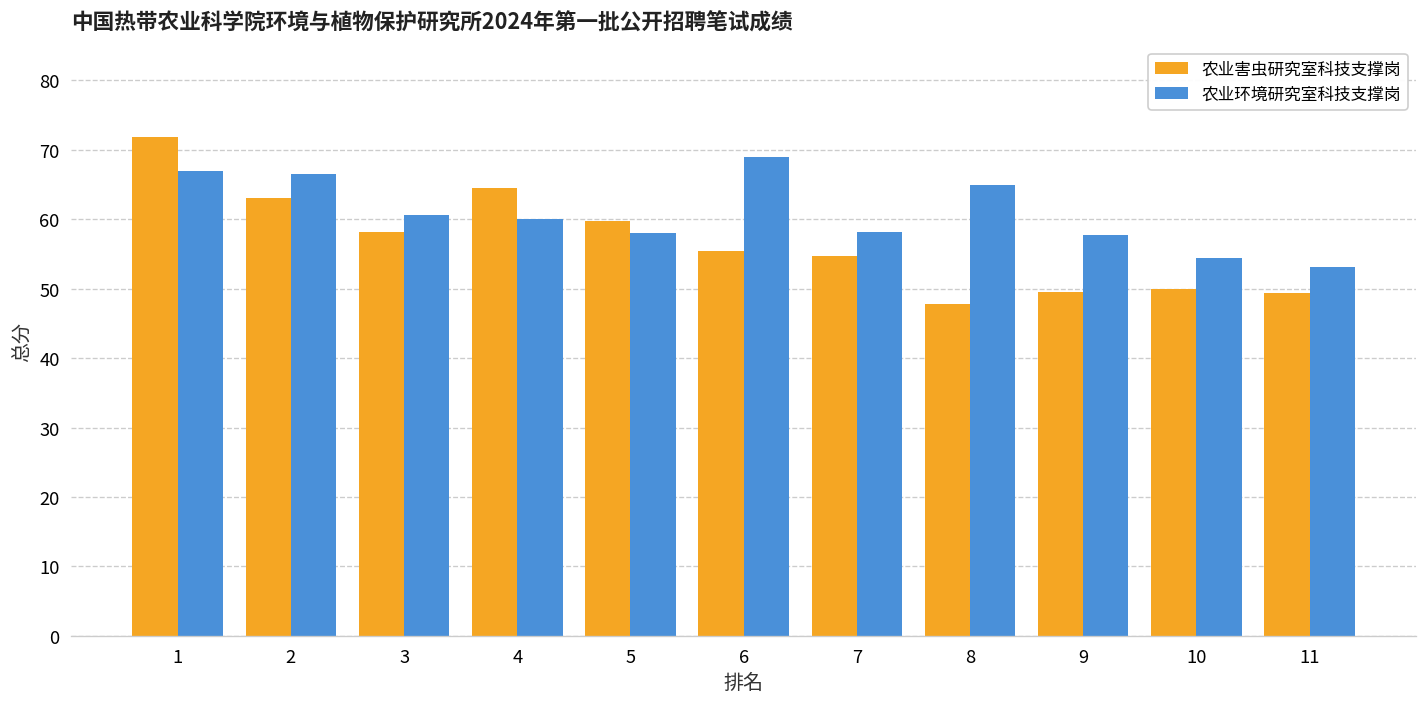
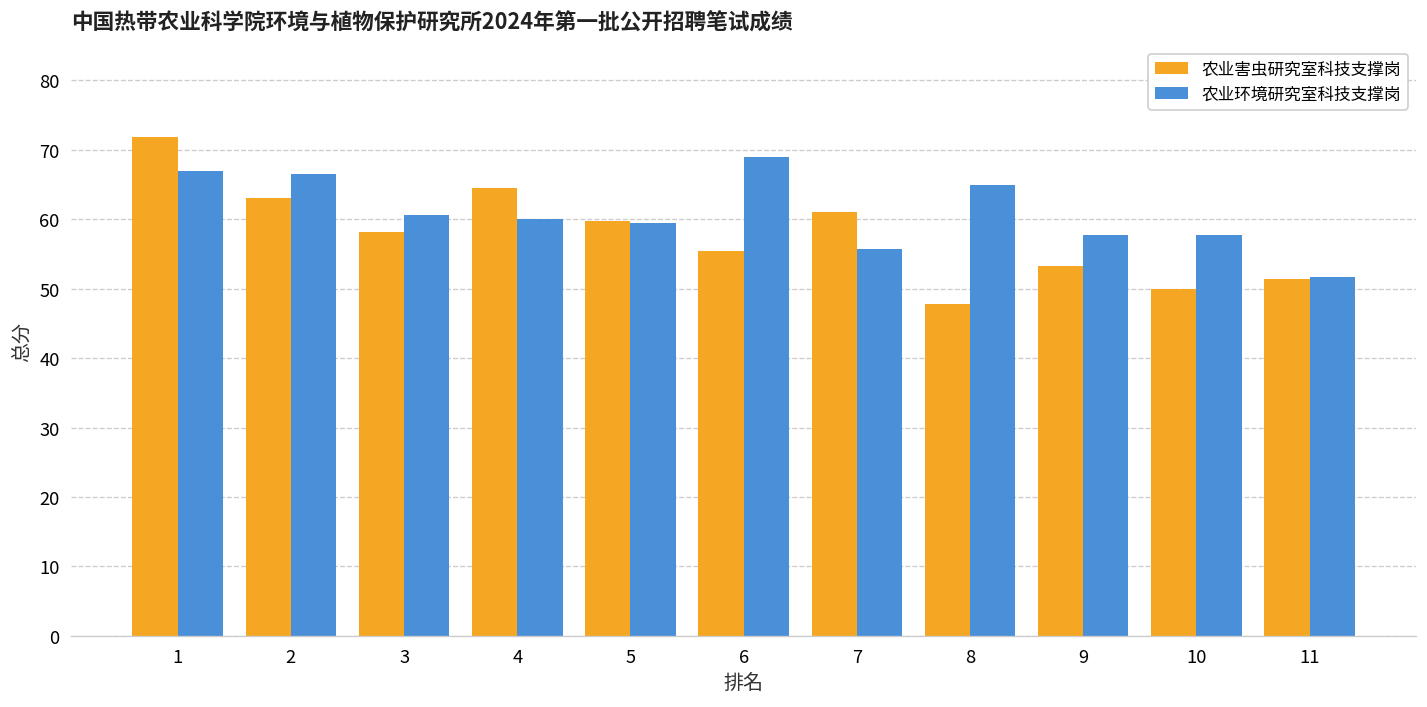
  {
    "农业害虫研究室科技支撑岗": {
      "1": 72,
      "2": 63,
      "3": 58,
      "4": 65,
      "5": 60,
      "6": 55,
-     "7": 55,
+     "7": 61,
      "8": 48,
-     "9": 50,
+     "9": 53,
      "10": 50,
-     "11": 49
+     "11": 51
    },
    "农业环境研究室科技支撑岗": {
      "1": 67,
      "2": 67,
      "3": 61,
      "4": 60,
-     "5": 58,
+     "5": 59,
      "6": 69,
-     "7": 58,
+     "7": 56,
      "8": 65,
      "9": 58,
-     "10": 54,
-     "11": 53
+     "10": 58,
+     "11": 52
    }
  }
